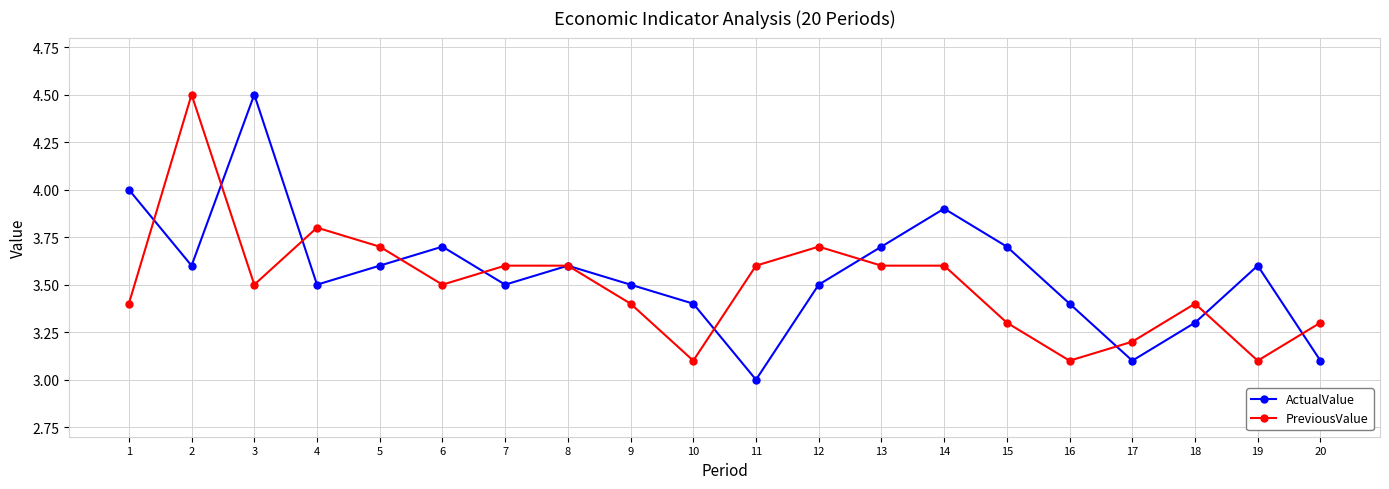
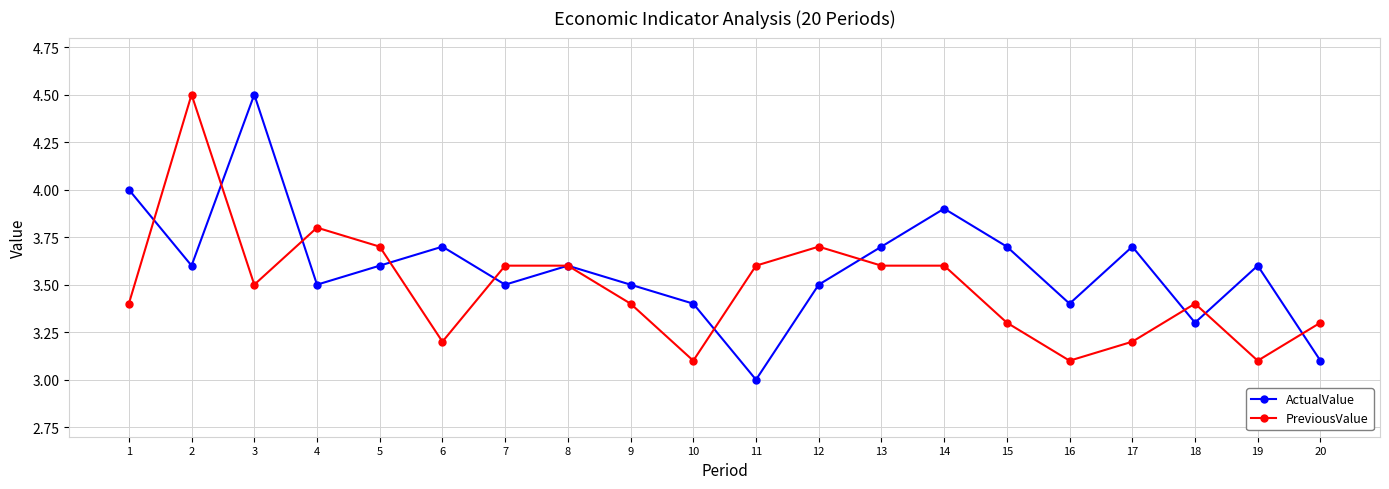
  {
    "ActualValue": {
      "1": 4.0,
      "2": 3.6,
      "3": 4.5,
      "4": 3.5,
      "5": 3.6,
      "6": 3.7,
      "7": 3.5,
      "9": 3.5,
      "10": 3.4,
      "11": 3.0,
      "12": 3.5,
      "13": 3.7,
      "14": 3.9,
      "15": 3.7,
      "16": 3.4,
-     "17": 3.1,
+     "17": 3.7,
      "18": 3.3,
      "19": 3.6,
      "20": 3.1
    },
    "PreviousValue": {
      "1": 3.4,
      "2": 4.5,
      "3": 3.5,
      "4": 3.8,
      "5": 3.7,
-     "6": 3.5,
+     "6": 3.2,
      "7": 3.6,
      "9": 3.4,
      "10": 3.1,
      "11": 3.6,
      "12": 3.7,
      "13": 3.6,
      "14": 3.6,
      "15": 3.3,
      "16": 3.1,
      "17": 3.2,
      "18": 3.4,
      "19": 3.1,
      "20": 3.3
    }
  }
